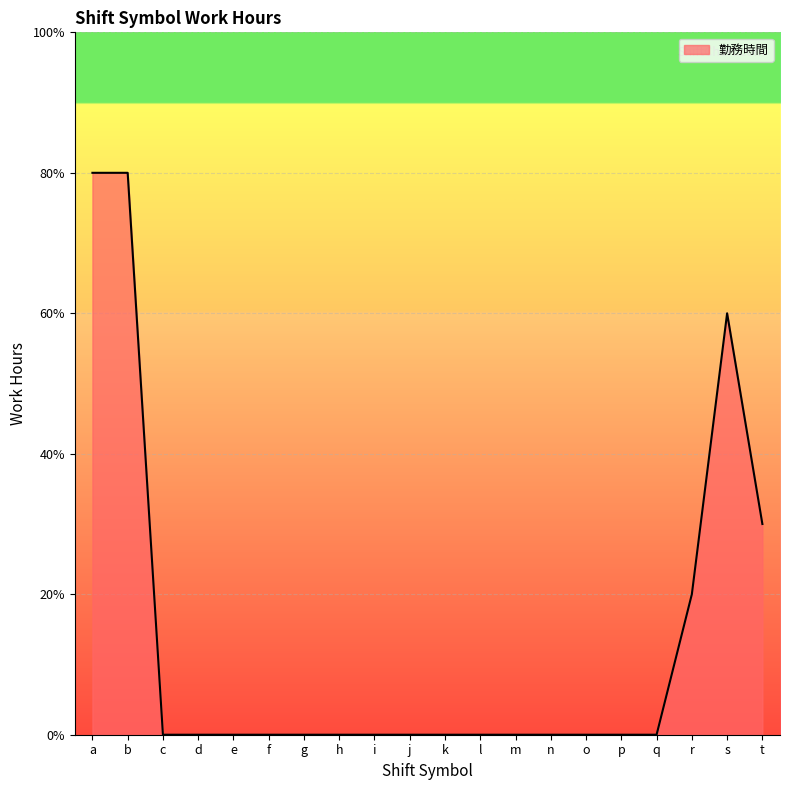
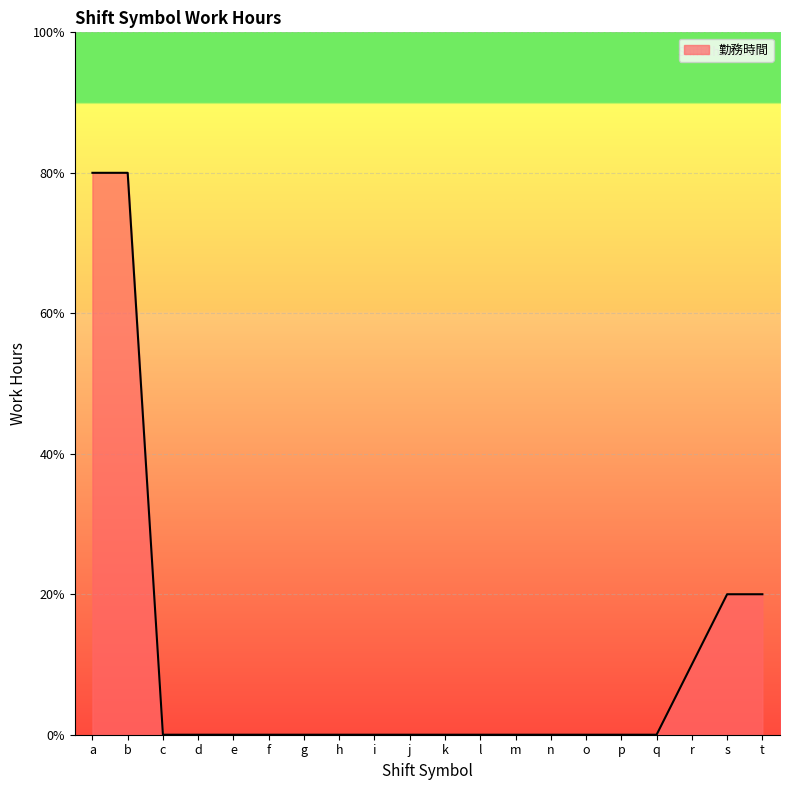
  {
    "a": "80%",
    "b": "80%",
    "c": "0%",
    "d": "0%",
    "e": "0%",
    "f": "0%",
    "g": "0%",
    "h": "0%",
    "i": "0%",
    "j": "0%",
    "k": "0%",
    "l": "0%",
    "m": "0%",
    "n": "0%",
    "o": "0%",
    "p": "0%",
    "q": "0%",
-   "r": "20%",
-   "s": "60%",
-   "t": "30%"
+   "r": "10%",
+   "s": "20%",
+   "t": "20%"
  }
